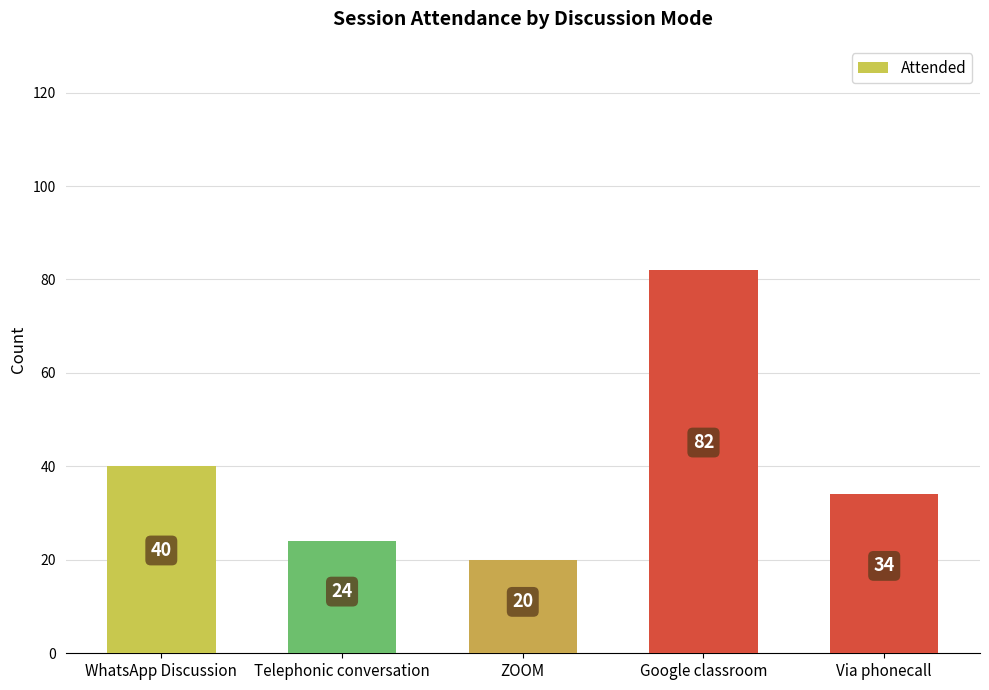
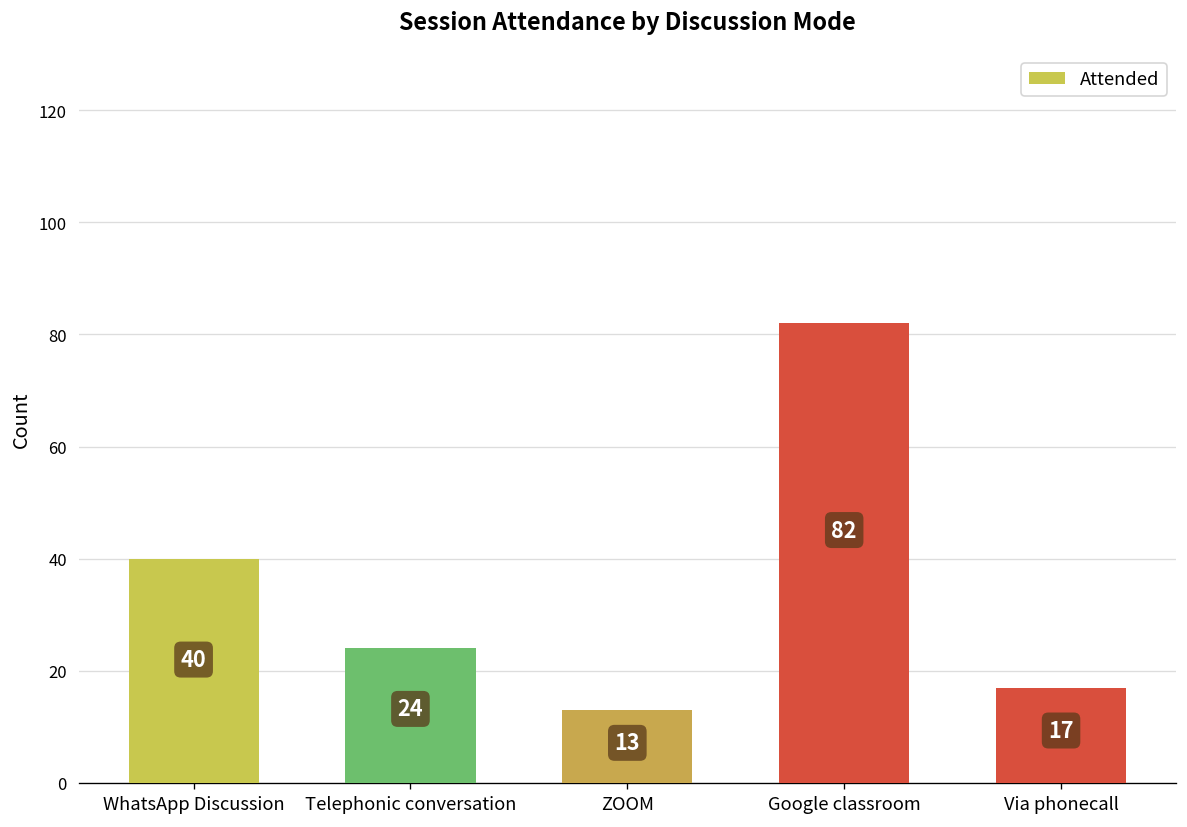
  {
-   "ZOOM": 20,
-   "Via phonecall": 34
+   "ZOOM": 13,
+   "Via phonecall": 17
  }
